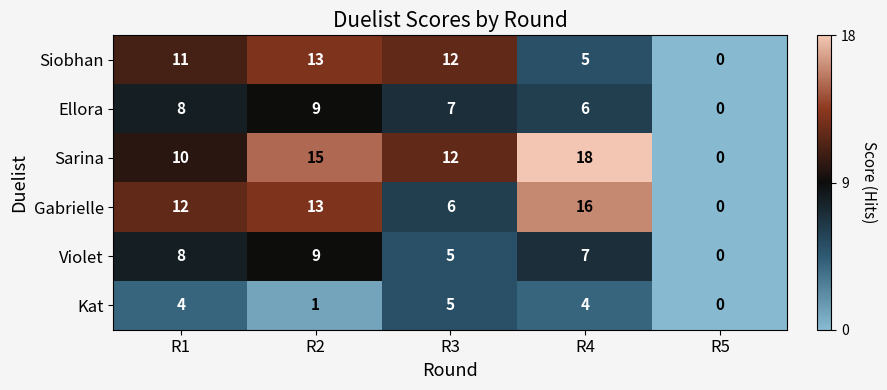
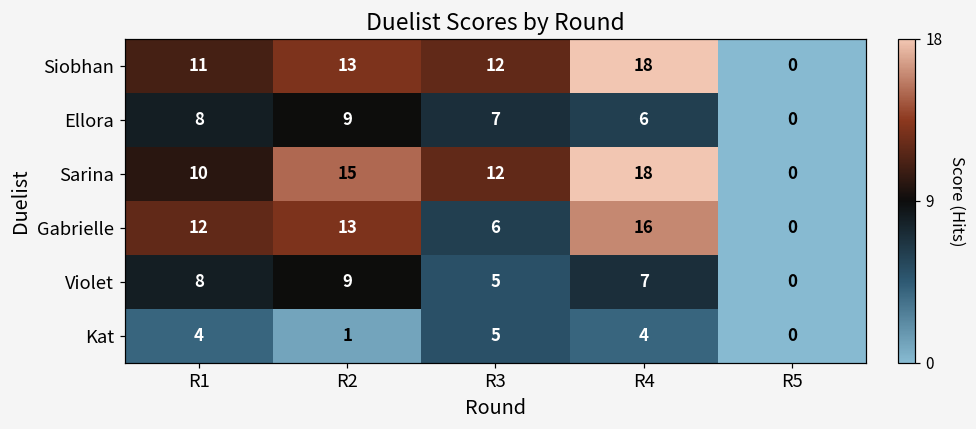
  {
    "Siobhan": {
      "R1": 11,
      "R2": 13,
      "R3": 12,
-     "R4": 5,
+     "R4": 18,
      "R5": 0
    },
    "Ellora": {
      "R1": 8,
      "R2": 9,
      "R3": 7,
      "R4": 6,
      "R5": 0
    },
    "Sarina": {
      "R1": 10,
      "R2": 15,
      "R3": 12,
      "R4": 18,
      "R5": 0
    },
    "Gabrielle": {
      "R1": 12,
      "R2": 13,
      "R3": 6,
      "R4": 16,
      "R5": 0
    },
    "Violet": {
      "R1": 8,
      "R2": 9,
      "R3": 5,
      "R4": 7,
      "R5": 0
    },
    "Kat": {
      "R1": 4,
      "R2": 1,
      "R3": 5,
      "R4": 4,
      "R5": 0
    }
  }
